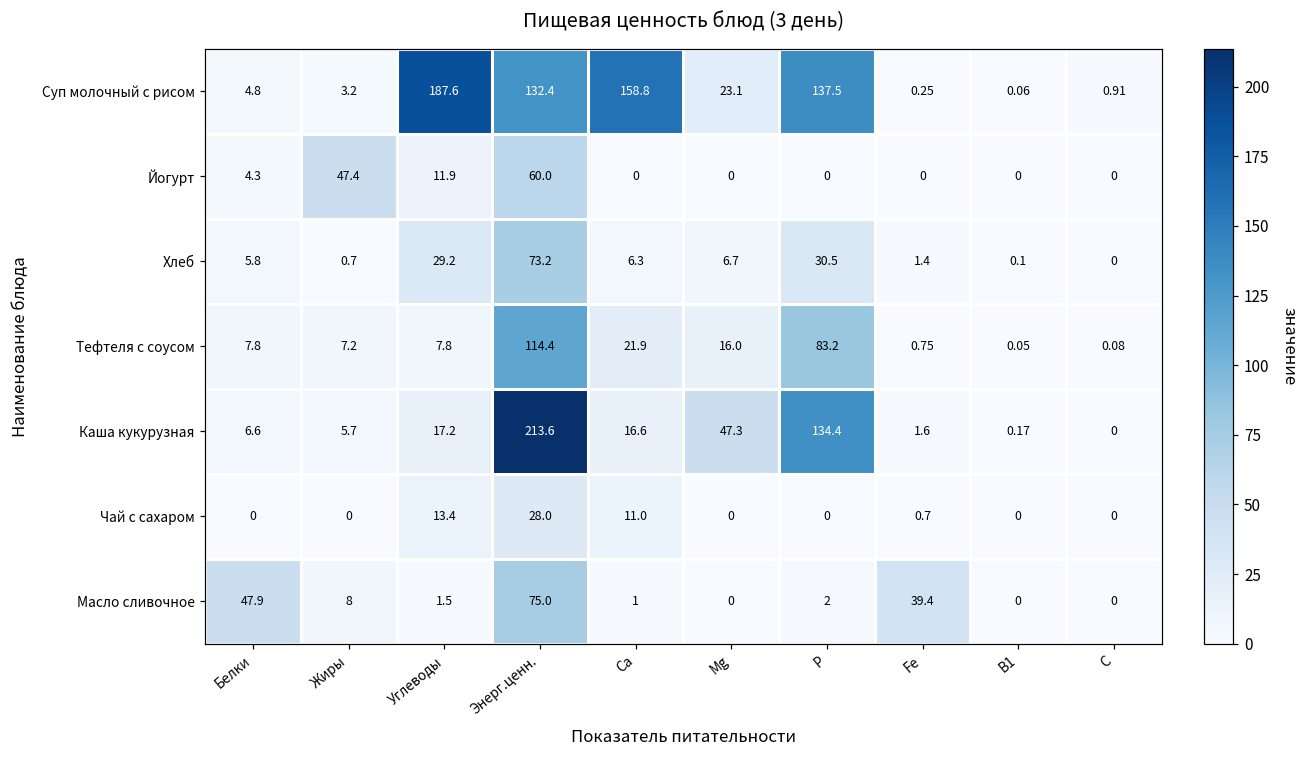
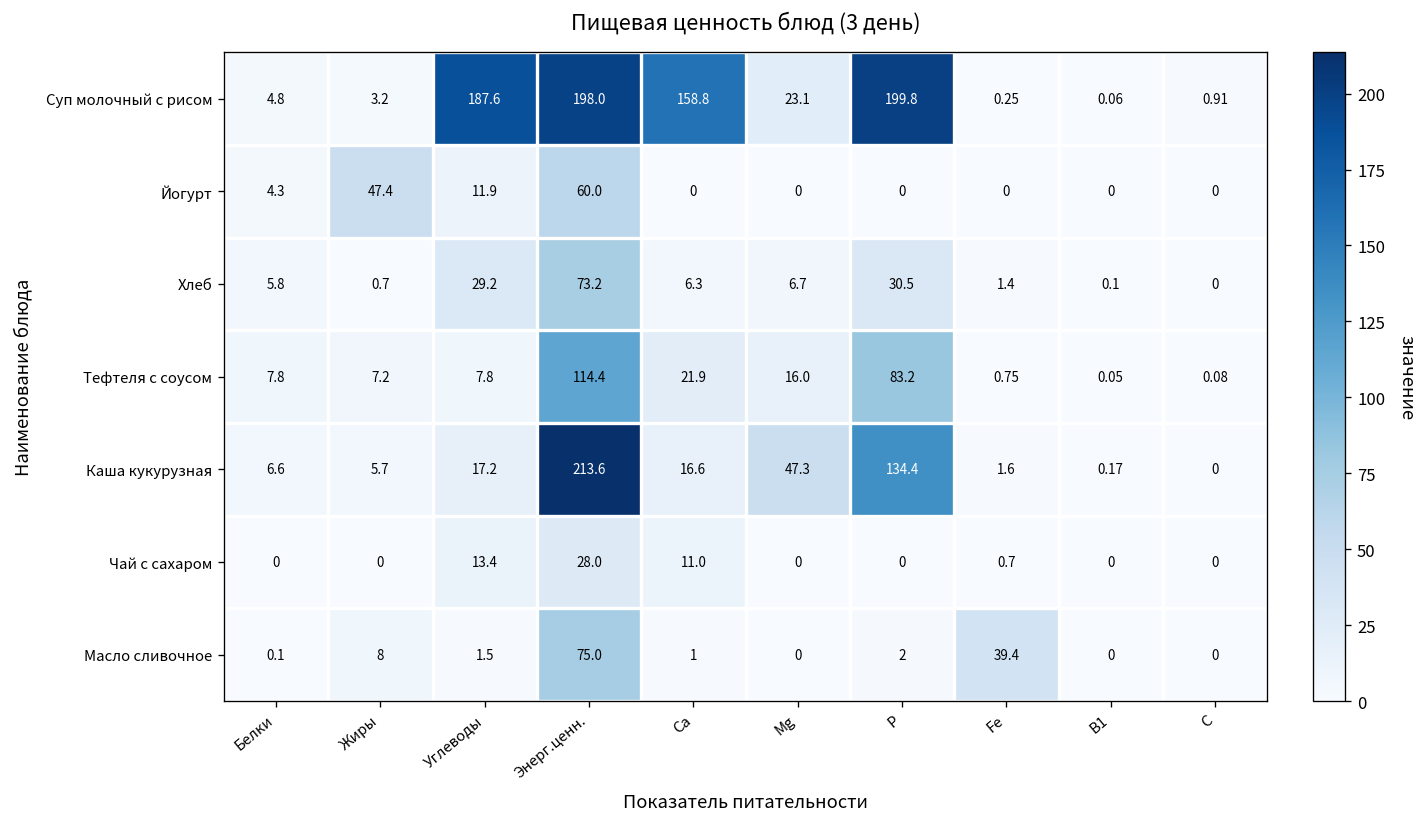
  {
    "Суп молочный с рисом": {
      "Белки": 4.8,
      "Жиры": 3.2,
      "Углеводы": 187.6,
-     "Энерг.ценн.": 132.4,
+     "Энерг.ценн.": 198.0,
      "Ca": 158.8,
      "Mg": 23.1,
-     "P": 137.5,
+     "P": 199.8,
      "Fe": 0.25,
      "B1": 0.06,
      "C": 0.91
    },
    "Йогурт": {
      "Белки": 4.3,
      "Жиры": 47.4,
      "Углеводы": 11.9,
      "Энерг.ценн.": 60.0,
      "Ca": 0,
      "Mg": 0,
      "P": 0,
      "Fe": 0,
      "B1": 0,
      "C": 0
    },
    "Хлеб": {
      "Белки": 5.8,
      "Жиры": 0.7,
      "Углеводы": 29.2,
      "Энерг.ценн.": 73.2,
      "Ca": 6.3,
      "Mg": 6.7,
      "P": 30.5,
      "Fe": 1.4,
      "B1": 0.1,
      "C": 0
    },
    "Тефтеля с соусом": {
      "Белки": 7.8,
      "Жиры": 7.2,
      "Углеводы": 7.8,
      "Энерг.ценн.": 114.4,
      "Ca": 21.9,
      "Mg": 16.0,
      "P": 83.2,
      "Fe": 0.75,
      "B1": 0.05,
      "C": 0.08
    },
    "Каша кукурузная": {
      "Белки": 6.6,
      "Жиры": 5.7,
      "Углеводы": 17.2,
      "Энерг.ценн.": 213.6,
      "Ca": 16.6,
      "Mg": 47.3,
      "P": 134.4,
      "Fe": 1.6,
      "B1": 0.17,
      "C": 0
    },
    "Чай с сахаром": {
      "Белки": 0,
      "Жиры": 0,
      "Углеводы": 13.4,
      "Энерг.ценн.": 28.0,
      "Ca": 11.0,
      "Mg": 0,
      "P": 0,
      "Fe": 0.7,
      "B1": 0,
      "C": 0
    },
    "Масло сливочное": {
-     "Белки": 47.9,
+     "Белки": 0.1,
      "Жиры": 8,
      "Углеводы": 1.5,
      "Энерг.ценн.": 75.0,
      "Ca": 1,
      "Mg": 0,
      "P": 2,
      "Fe": 39.4,
      "B1": 0,
      "C": 0
    }
  }
